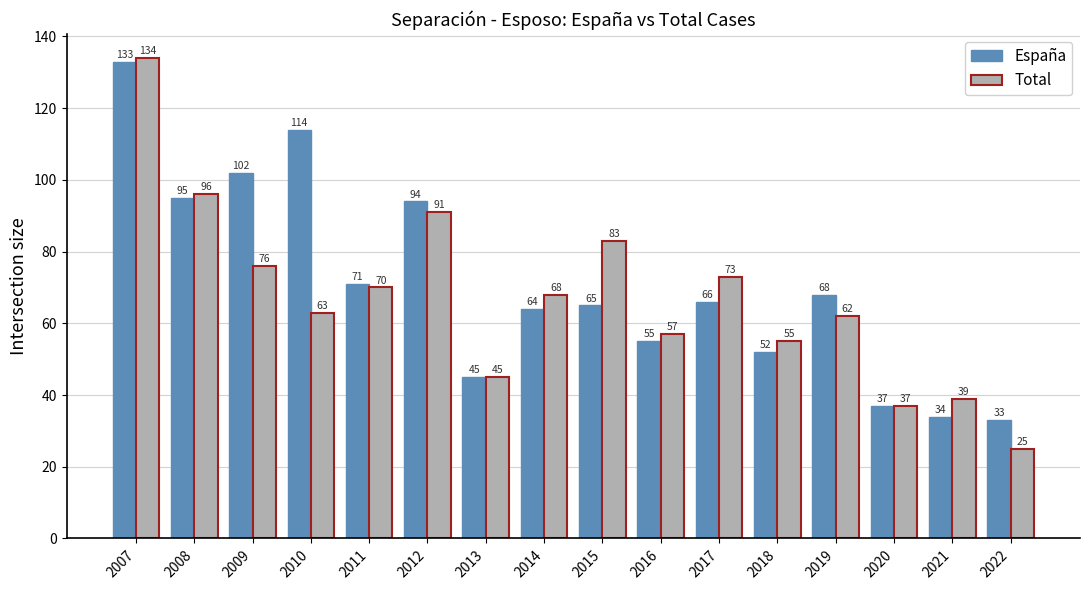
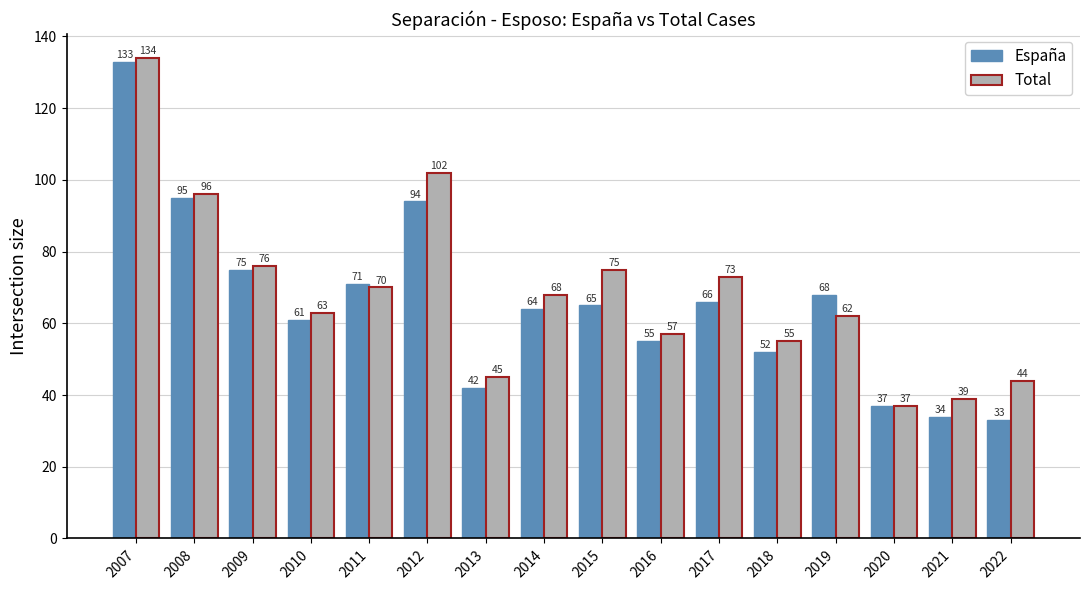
  {
    "España": {
      "2007": 133,
      "2008": 95,
-     "2009": 102,
-     "2010": 114,
+     "2009": 75,
+     "2010": 61,
      "2011": 71,
      "2012": 94,
-     "2013": 45,
+     "2013": 42,
      "2014": 64,
      "2015": 65,
      "2016": 55,
      "2017": 66,
      "2018": 52,
      "2019": 68,
      "2020": 37,
      "2021": 34,
      "2022": 33
    },
    "Total": {
      "2007": 134,
      "2008": 96,
      "2009": 76,
      "2010": 63,
      "2011": 70,
-     "2012": 91,
+     "2012": 102,
      "2013": 45,
      "2014": 68,
-     "2015": 83,
+     "2015": 75,
      "2016": 57,
      "2017": 73,
      "2018": 55,
      "2019": 62,
      "2020": 37,
      "2021": 39,
-     "2022": 25
+     "2022": 44
    }
  }
